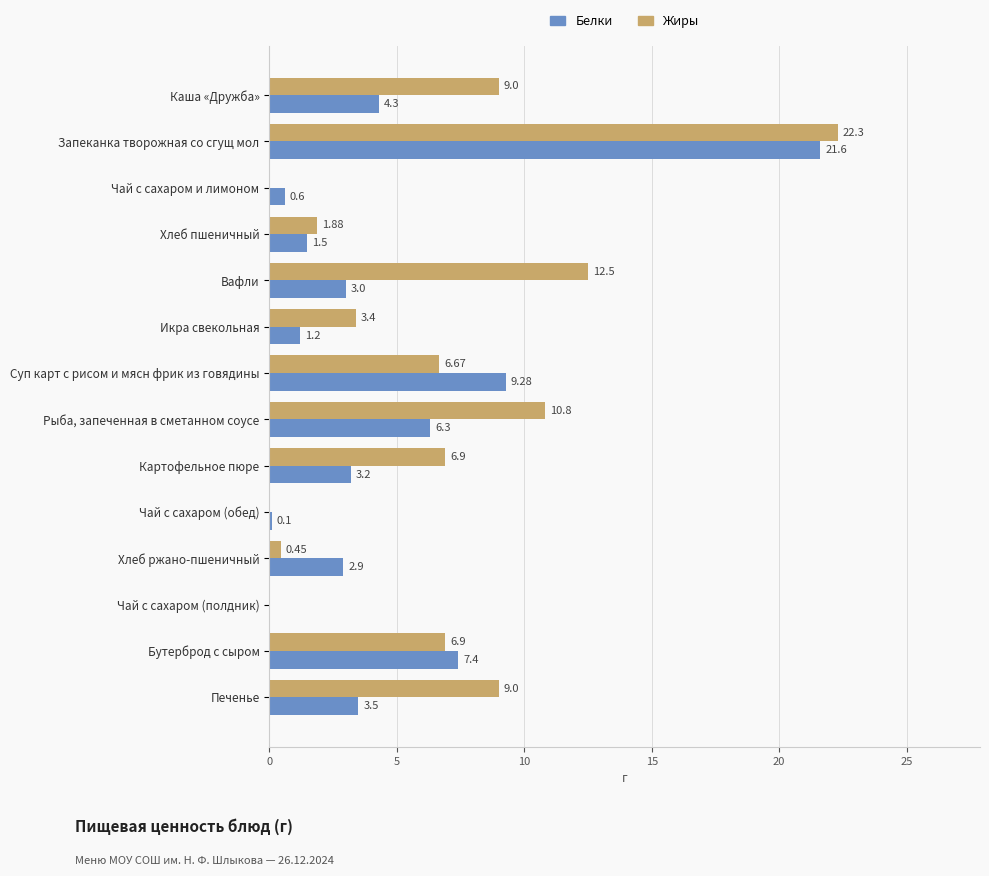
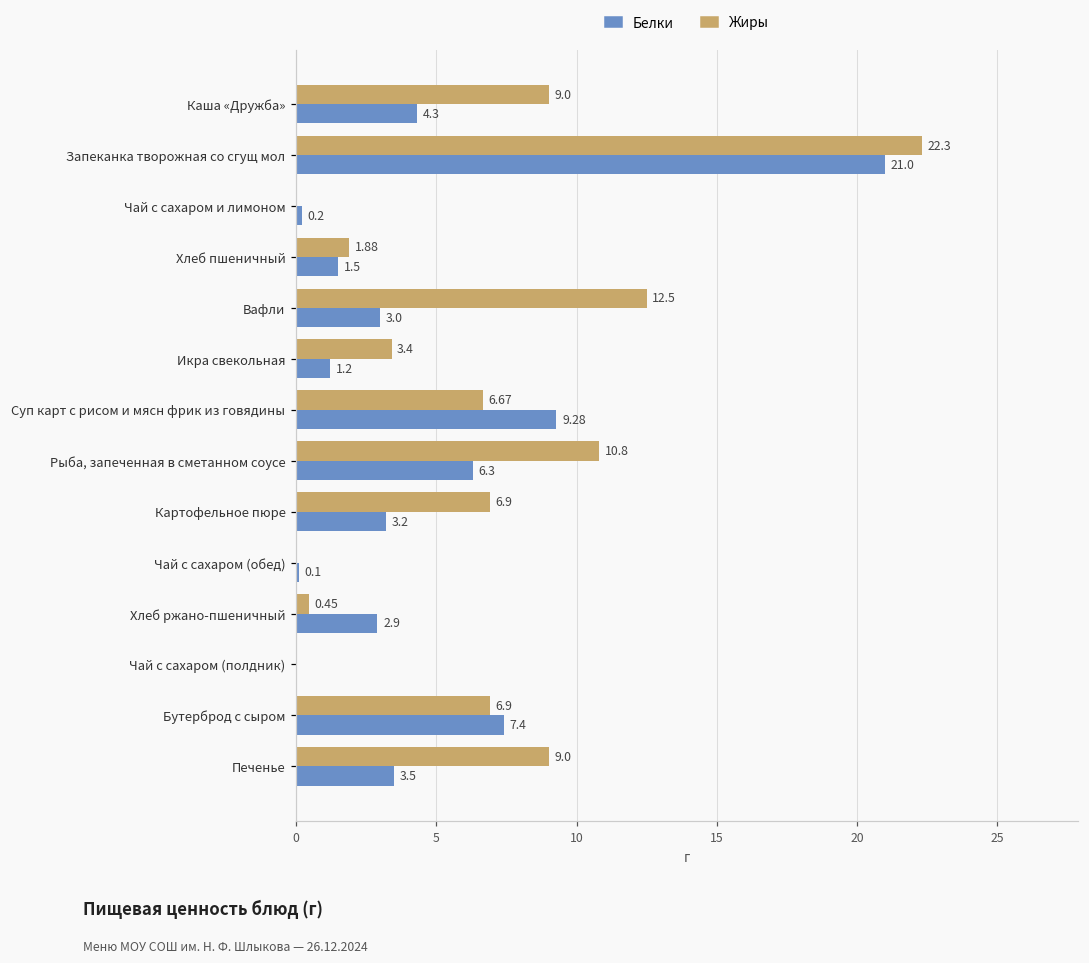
  {
    "Белки": {
      "Каша «Дружба»": 4.3,
-     "Запеканка творожная со сгущ мол": 21.6,
-     "Чай с сахаром и лимоном": 0.6,
+     "Запеканка творожная со сгущ мол": 21.0,
+     "Чай с сахаром и лимоном": 0.2,
      "Хлеб пшеничный": 1.5,
      "Вафли": 3.0,
      "Икра свекольная": 1.2,
      "Суп карт с рисом и мясн фрик из говядины": 9.28,
      "Рыба, запеченная в сметанном соусе": 6.3,
      "Картофельное пюре": 3.2,
      "Чай с сахаром (обед)": 0.1,
      "Хлеб ржано-пшеничный": 2.9,
      "Бутерброд с сыром": 7.4,
      "Печенье": 3.5
    },
    "Жиры": {
      "Каша «Дружба»": 9.0,
      "Запеканка творожная со сгущ мол": 22.3,
      "Хлеб пшеничный": 1.88,
      "Вафли": 12.5,
      "Икра свекольная": 3.4,
      "Суп карт с рисом и мясн фрик из говядины": 6.67,
      "Рыба, запеченная в сметанном соусе": 10.8,
      "Картофельное пюре": 6.9,
      "Хлеб ржано-пшеничный": 0.45,
      "Бутерброд с сыром": 6.9,
      "Печенье": 9.0
    }
  }
